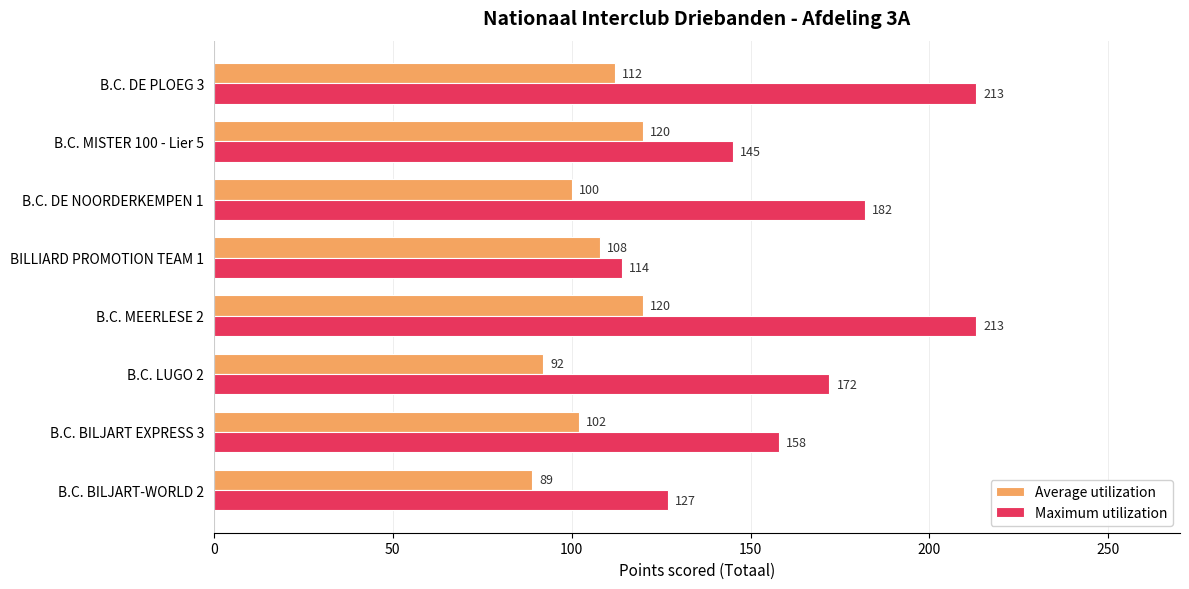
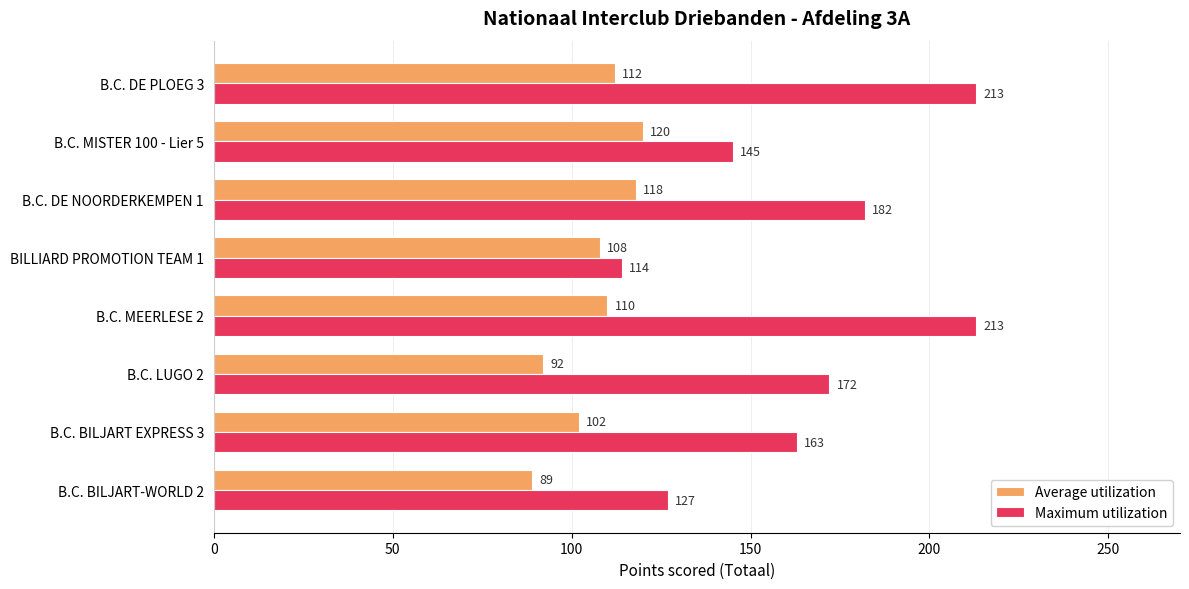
  {
    "Average utilization": {
      "B.C. DE PLOEG 3": 112,
      "B.C. MISTER 100 - Lier 5": 120,
-     "B.C. DE NOORDERKEMPEN 1": 100,
+     "B.C. DE NOORDERKEMPEN 1": 118,
      "BILLIARD PROMOTION TEAM 1": 108,
-     "B.C. MEERLESE 2": 120,
+     "B.C. MEERLESE 2": 110,
      "B.C. LUGO 2": 92,
      "B.C. BILJART EXPRESS 3": 102,
      "B.C. BILJART-WORLD 2": 89
    },
    "Maximum utilization": {
      "B.C. DE PLOEG 3": 213,
      "B.C. MISTER 100 - Lier 5": 145,
      "B.C. DE NOORDERKEMPEN 1": 182,
      "BILLIARD PROMOTION TEAM 1": 114,
      "B.C. MEERLESE 2": 213,
      "B.C. LUGO 2": 172,
-     "B.C. BILJART EXPRESS 3": 158,
+     "B.C. BILJART EXPRESS 3": 163,
      "B.C. BILJART-WORLD 2": 127
    }
  }
